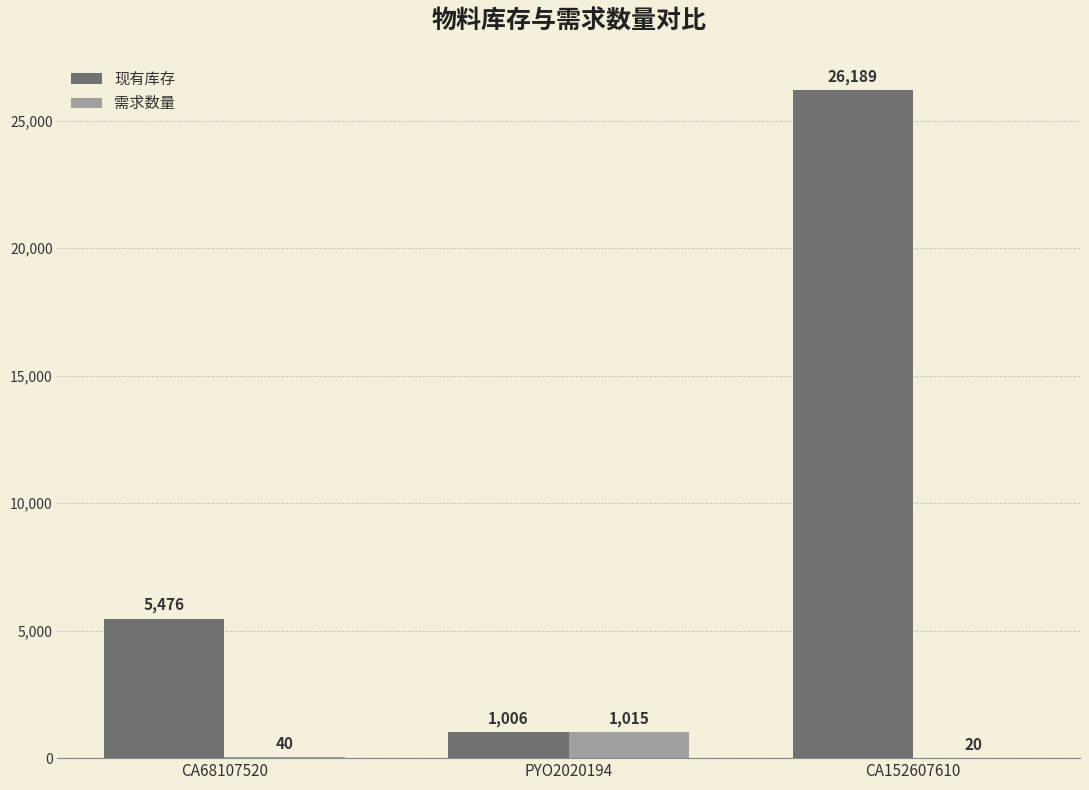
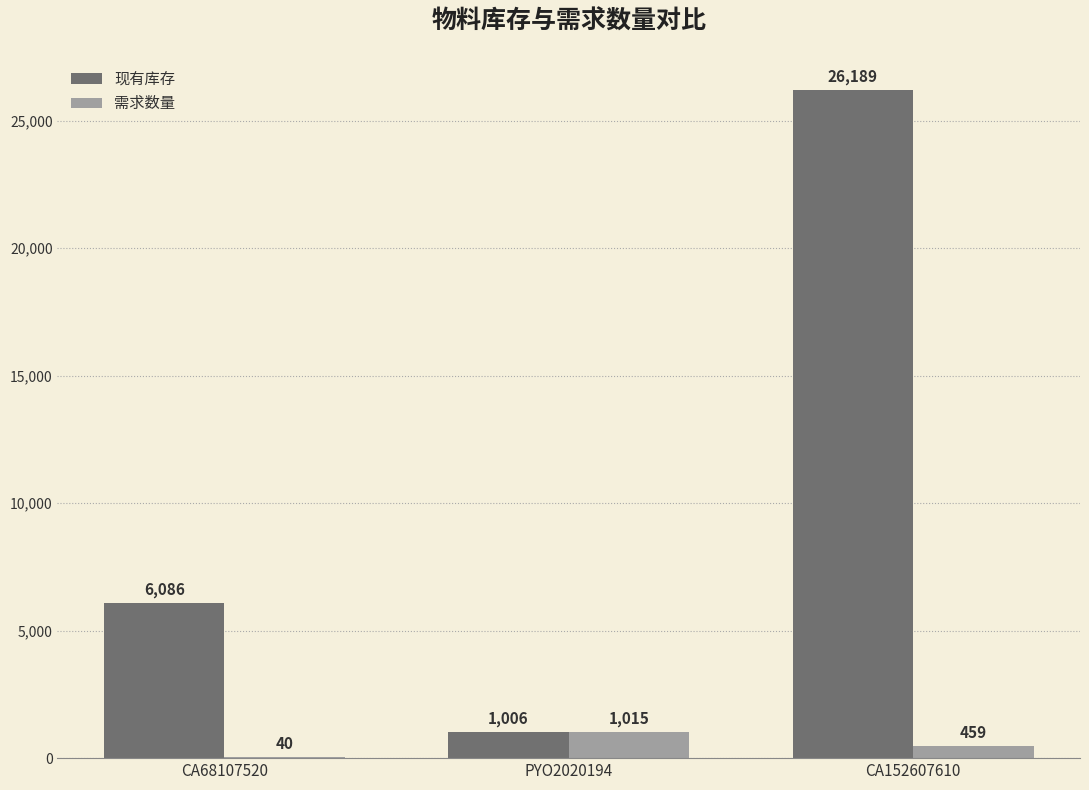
  {
    "现有库存": {
-     "CA68107520": "5,476",
+     "CA68107520": "6,086",
      "PYO2020194": "1,006",
      "CA152607610": "26,189"
    },
    "需求数量": {
      "CA68107520": "40",
      "PYO2020194": "1,015",
-     "CA152607610": "20"
+     "CA152607610": "459"
    }
  }
